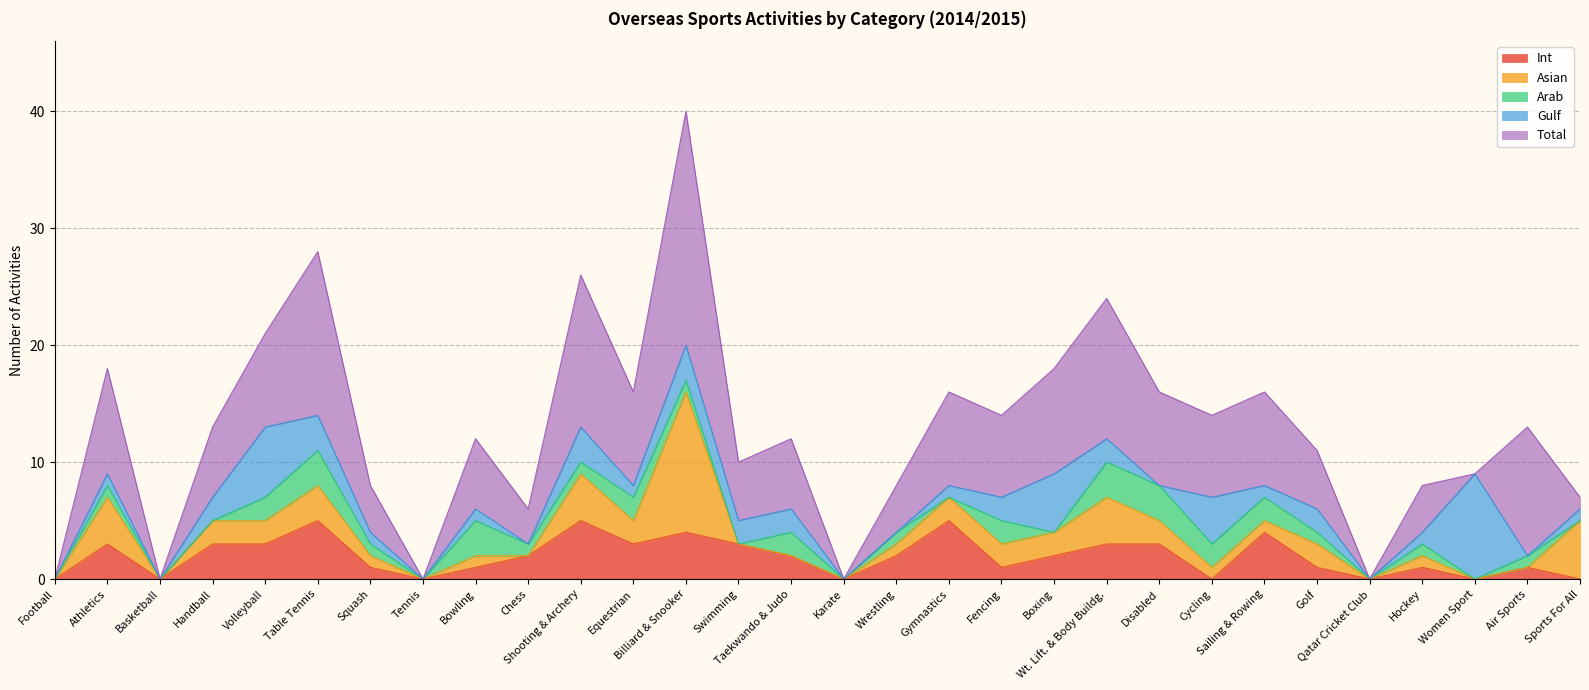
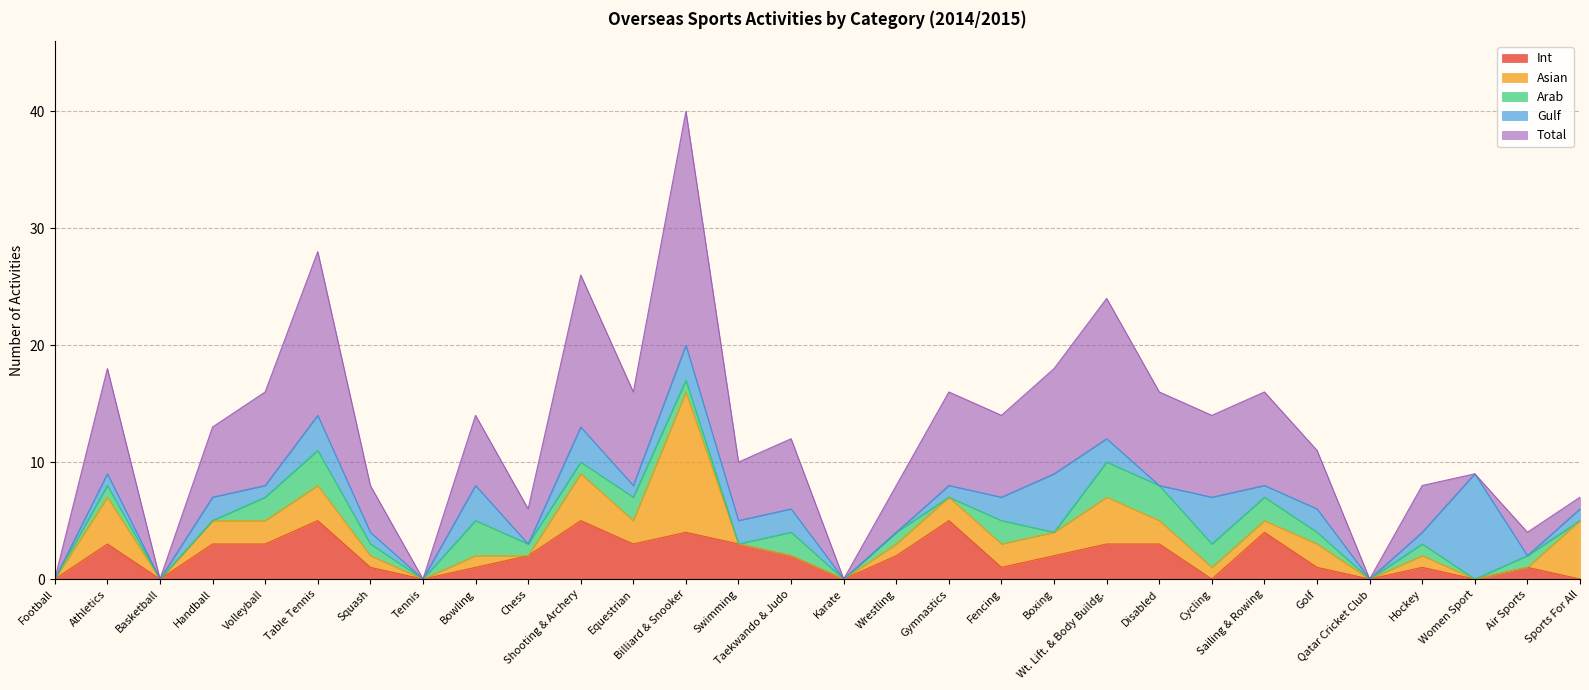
  {
    "Int": {
      "Athletics": 3,
      "Handball": 3,
      "Volleyball": 3,
      "Table Tennis": 5,
      "Squash": 1,
      "Bowling": 1,
      "Shooting & Archery": 5,
      "Equestrian": 3,
      "Billiard & Snooker": 4,
      "Wrestling": 2,
      "Gymnastics": 5,
      "Fencing": 1,
      "Boxing": 2,
      "Wt. Lift. & Body Buildg.": 3,
      "Disabled": 3,
      "Cycling": 0,
      "Sailing & Rowing": 4,
      "Golf": 1,
      "Hockey": 1,
      "Sports For All": 0
    },
    "Asian": {
      "Athletics": 4,
      "Volleyball": 2,
      "Table Tennis": 3,
      "Squash": 1,
      "Bowling": 1,
      "Shooting & Archery": 4,
      "Equestrian": 2,
      "Billiard & Snooker": 12,
      "Wrestling": 1,
      "Fencing": 2,
      "Wt. Lift. & Body Buildg.": 4,
      "Disabled": 2,
      "Cycling": 1,
      "Sailing & Rowing": 1,
      "Golf": 2,
      "Hockey": 1
    },
    "Arab": {
      "Athletics": 1,
      "Volleyball": 2,
      "Table Tennis": 3,
      "Squash": 1,
      "Bowling": 3,
      "Shooting & Archery": 1,
      "Equestrian": 2,
      "Billiard & Snooker": 1,
      "Taekwando & Judo": 2,
      "Fencing": 2,
      "Wt. Lift. & Body Buildg.": 3,
      "Cycling": 2,
      "Sailing & Rowing": 2,
      "Golf": 1,
      "Hockey": 1
    },
    "Gulf": {
      "Athletics": 9,
      "Handball": 7,
-     "Volleyball": 6,
+     "Volleyball": 1,
      "Table Tennis": 14,
      "Squash": 4,
-     "Bowling": 1,
+     "Bowling": 3,
      "Shooting & Archery": 13,
      "Equestrian": 8,
      "Billiard & Snooker": 20,
      "Swimming": 5,
      "Taekwando & Judo": 6,
      "Gymnastics": 8,
      "Fencing": 7,
      "Boxing": 9,
      "Wt. Lift. & Body Buildg.": 12,
      "Cycling": 7,
      "Sailing & Rowing": 8,
      "Golf": 6,
      "Hockey": 4,
      "Sports For All": 6
    },
    "Total": {
      "Athletics": 9,
      "Handball": 6,
      "Volleyball": 8,
      "Table Tennis": 14,
      "Squash": 4,
      "Bowling": 6,
      "Chess": 3,
      "Shooting & Archery": 13,
      "Equestrian": 8,
      "Billiard & Snooker": 20,
      "Swimming": 5,
      "Taekwando & Judo": 6,
      "Wrestling": 4,
      "Gymnastics": 8,
      "Fencing": 7,
      "Boxing": 9,
      "Wt. Lift. & Body Buildg.": 12,
      "Disabled": 8,
      "Cycling": 7,
      "Sailing & Rowing": 8,
      "Golf": 5,
      "Hockey": 4,
-     "Air Sports": 11,
+     "Air Sports": 2,
      "Sports For All": 1
    }
  }
